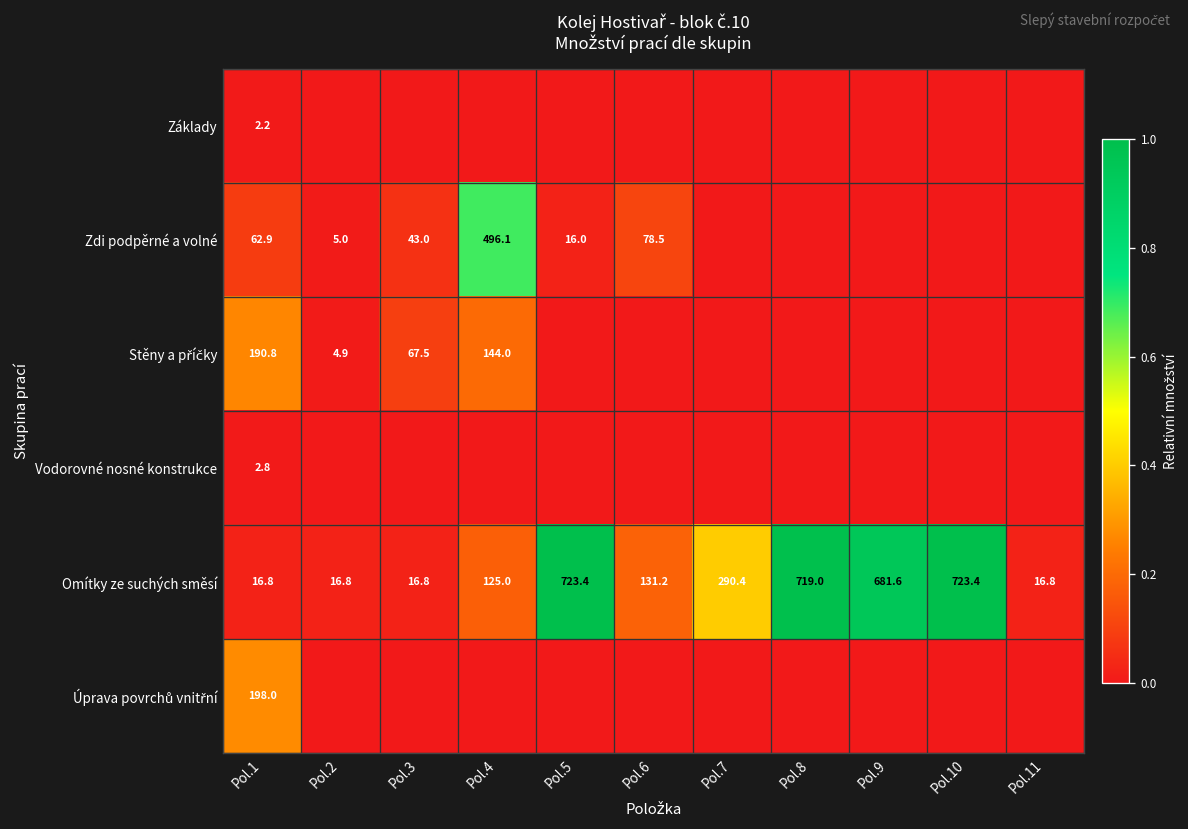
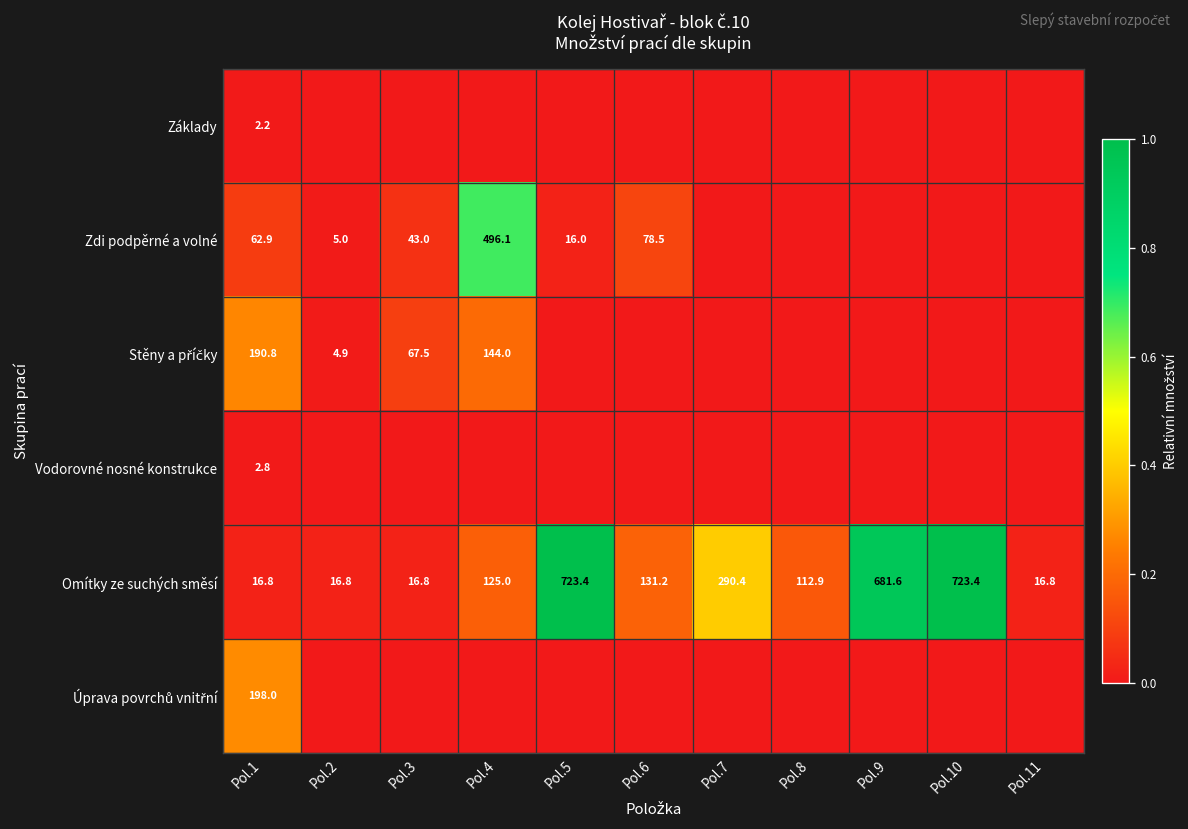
  {
    "Základy": {
      "Pol.1": 2.2
    },
    "Zdi podpěrné a volné": {
      "Pol.1": 62.9,
      "Pol.2": 5.0,
      "Pol.3": 43.0,
      "Pol.4": 496.1,
      "Pol.5": 16.0,
      "Pol.6": 78.5
    },
    "Stěny a příčky": {
      "Pol.1": 190.8,
      "Pol.2": 4.9,
      "Pol.3": 67.5,
      "Pol.4": 144.0
    },
    "Vodorovné nosné konstrukce": {
      "Pol.1": 2.8
    },
    "Omítky ze suchých směsí": {
      "Pol.1": 16.8,
      "Pol.2": 16.8,
      "Pol.3": 16.8,
      "Pol.4": 125.0,
      "Pol.5": 723.4,
      "Pol.6": 131.2,
      "Pol.7": 290.4,
-     "Pol.8": 719.0,
+     "Pol.8": 112.9,
      "Pol.9": 681.6,
      "Pol.10": 723.4,
      "Pol.11": 16.8
    },
    "Úprava povrchů vnitřní": {
      "Pol.1": 198.0
    }
  }
